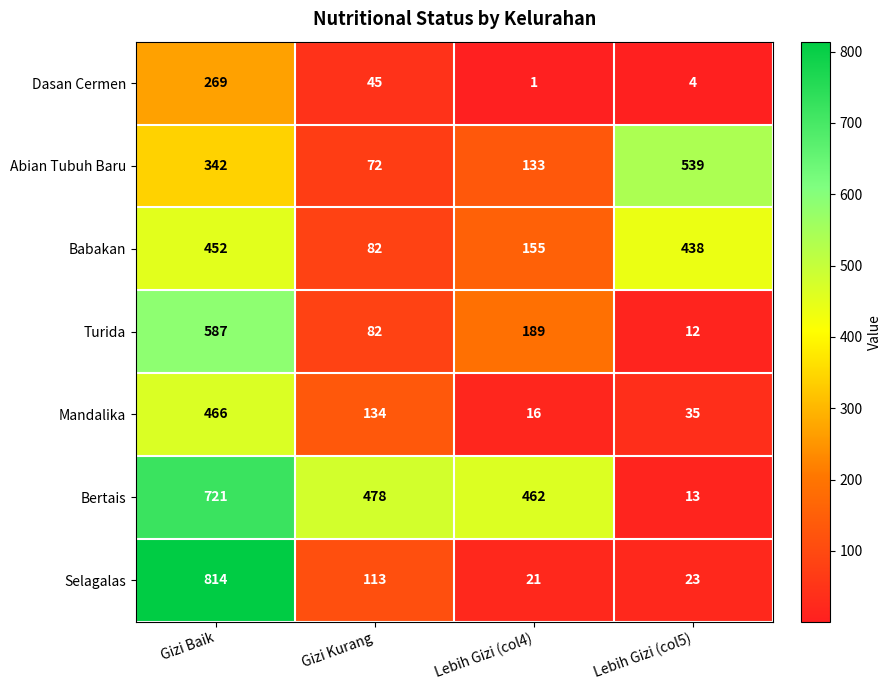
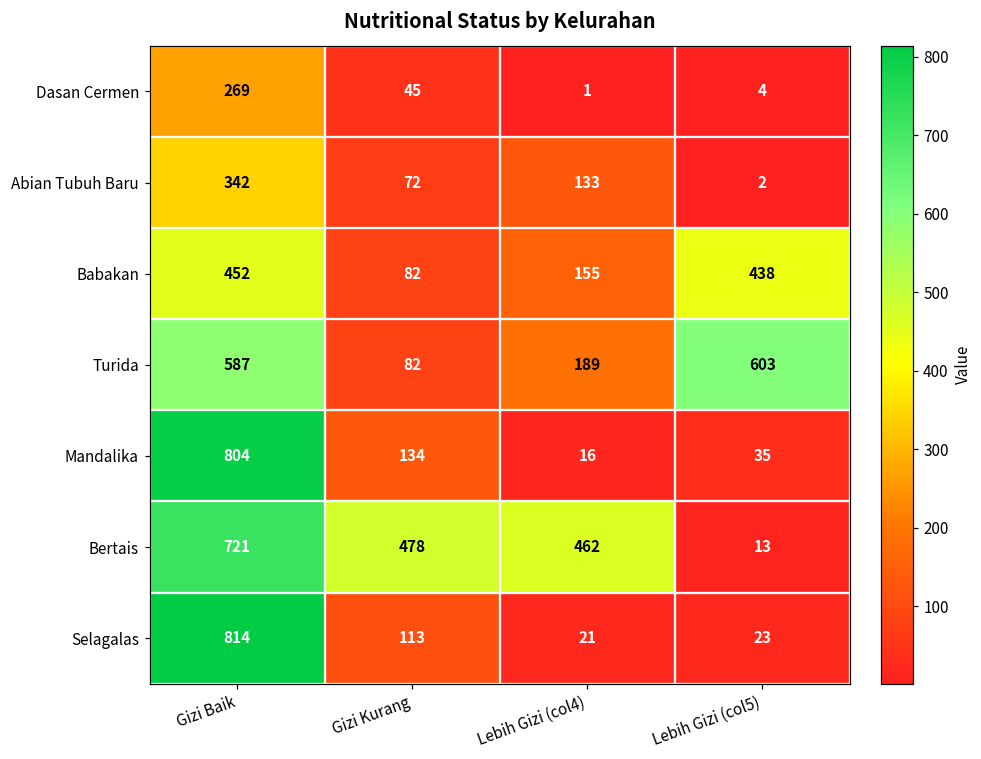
  {
    "Dasan Cermen": {
      "Gizi Baik": 269,
      "Gizi Kurang": 45,
      "Lebih Gizi (col4)": 1,
      "Lebih Gizi (col5)": 4
    },
    "Abian Tubuh Baru": {
      "Gizi Baik": 342,
      "Gizi Kurang": 72,
      "Lebih Gizi (col4)": 133,
-     "Lebih Gizi (col5)": 539
+     "Lebih Gizi (col5)": 2
    },
    "Babakan": {
      "Gizi Baik": 452,
      "Gizi Kurang": 82,
      "Lebih Gizi (col4)": 155,
      "Lebih Gizi (col5)": 438
    },
    "Turida": {
      "Gizi Baik": 587,
      "Gizi Kurang": 82,
      "Lebih Gizi (col4)": 189,
-     "Lebih Gizi (col5)": 12
+     "Lebih Gizi (col5)": 603
    },
    "Mandalika": {
-     "Gizi Baik": 466,
+     "Gizi Baik": 804,
      "Gizi Kurang": 134,
      "Lebih Gizi (col4)": 16,
      "Lebih Gizi (col5)": 35
    },
    "Bertais": {
      "Gizi Baik": 721,
      "Gizi Kurang": 478,
      "Lebih Gizi (col4)": 462,
      "Lebih Gizi (col5)": 13
    },
    "Selagalas": {
      "Gizi Baik": 814,
      "Gizi Kurang": 113,
      "Lebih Gizi (col4)": 21,
      "Lebih Gizi (col5)": 23
    }
  }
